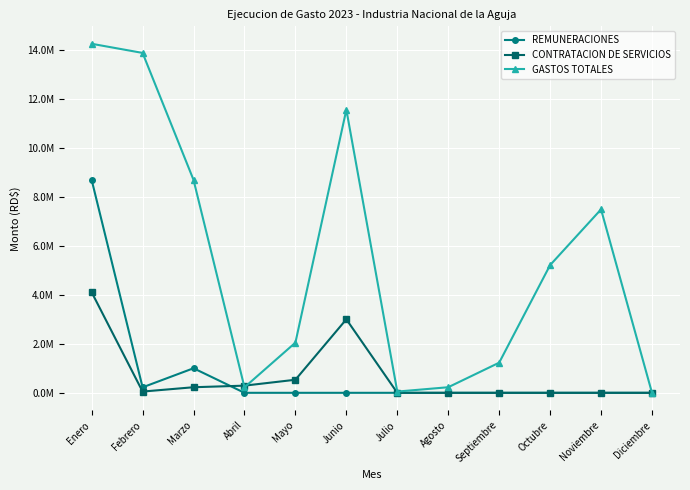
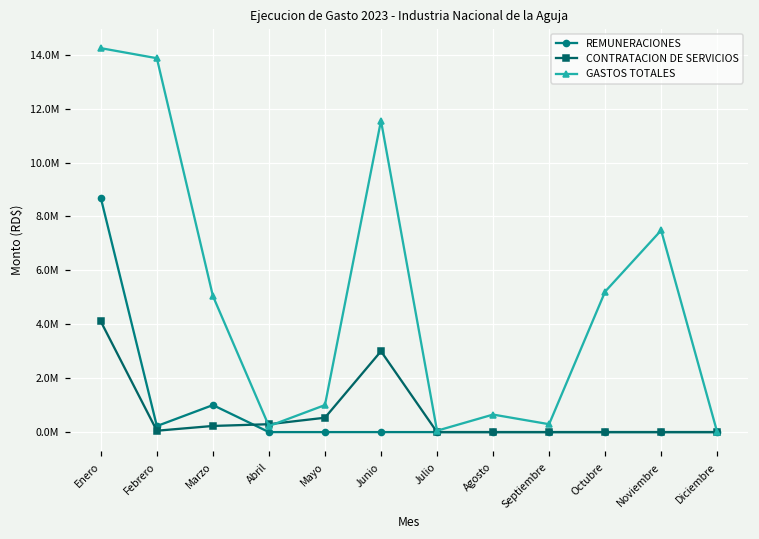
  {
    "GASTOS TOTALES": {
      "Enero": 14200000,
      "Febrero": 13900000,
-     "Marzo": 8700000,
-     "Mayo": 2000000,
+     "Marzo": 5100000,
+     "Mayo": 1000000,
      "Junio": 11600000,
-     "Agosto": 200000,
-     "Septiembre": 1200000,
+     "Agosto": 700000,
+     "Septiembre": 300000,
      "Octubre": 5200000,
      "Noviembre": 7500000
    }
  }
